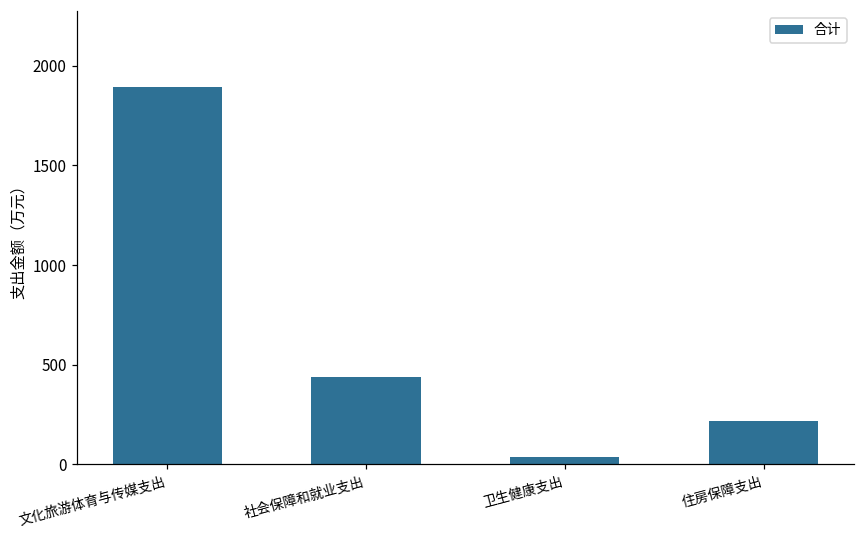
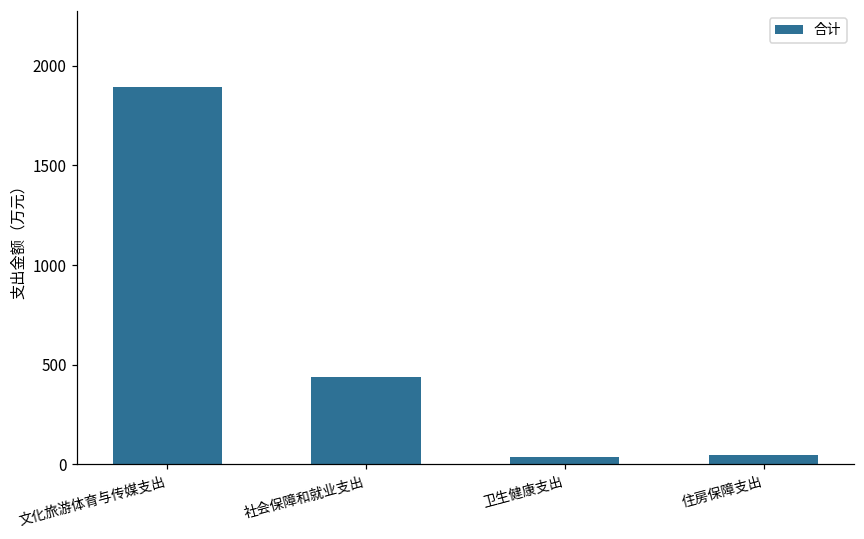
  {
    "文化旅游体育与传媒支出": 1900,
    "社会保障和就业支出": 440,
    "卫生健康支出": 40,
-   "住房保障支出": 220
+   "住房保障支出": 50
  }
